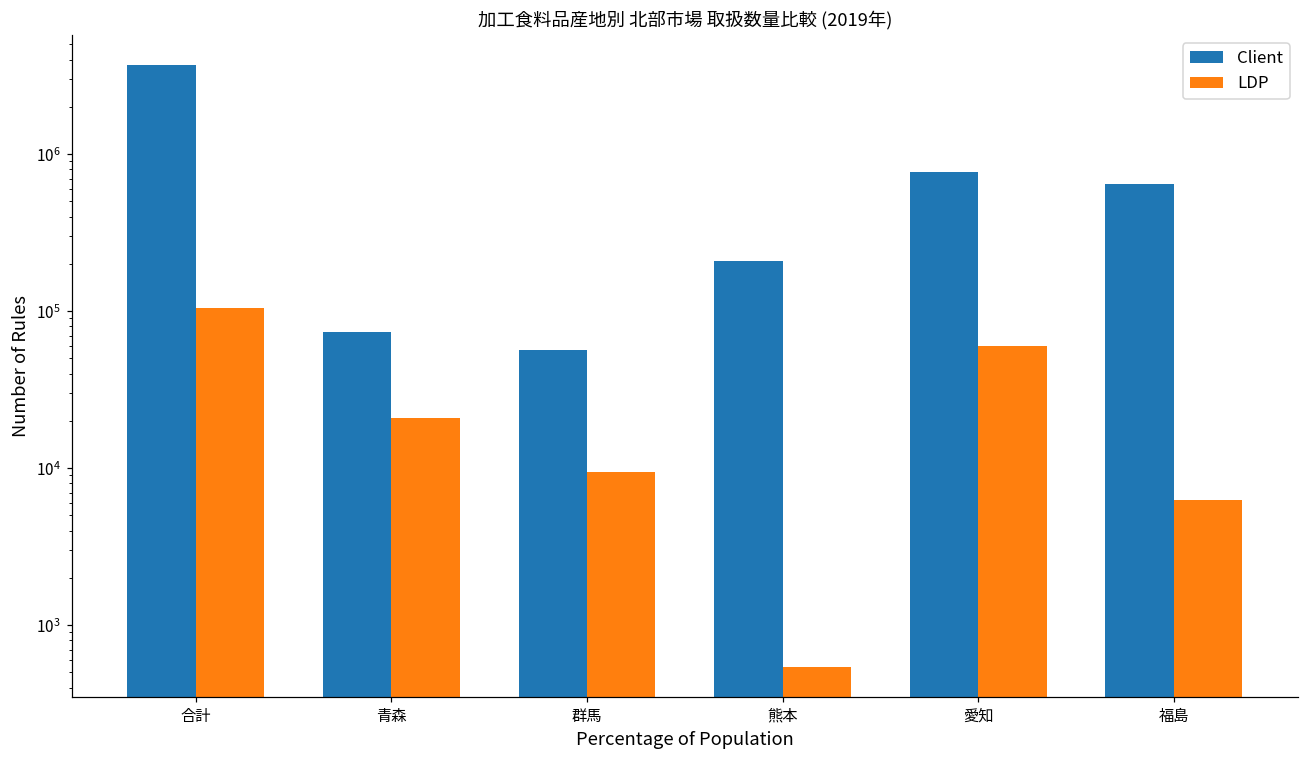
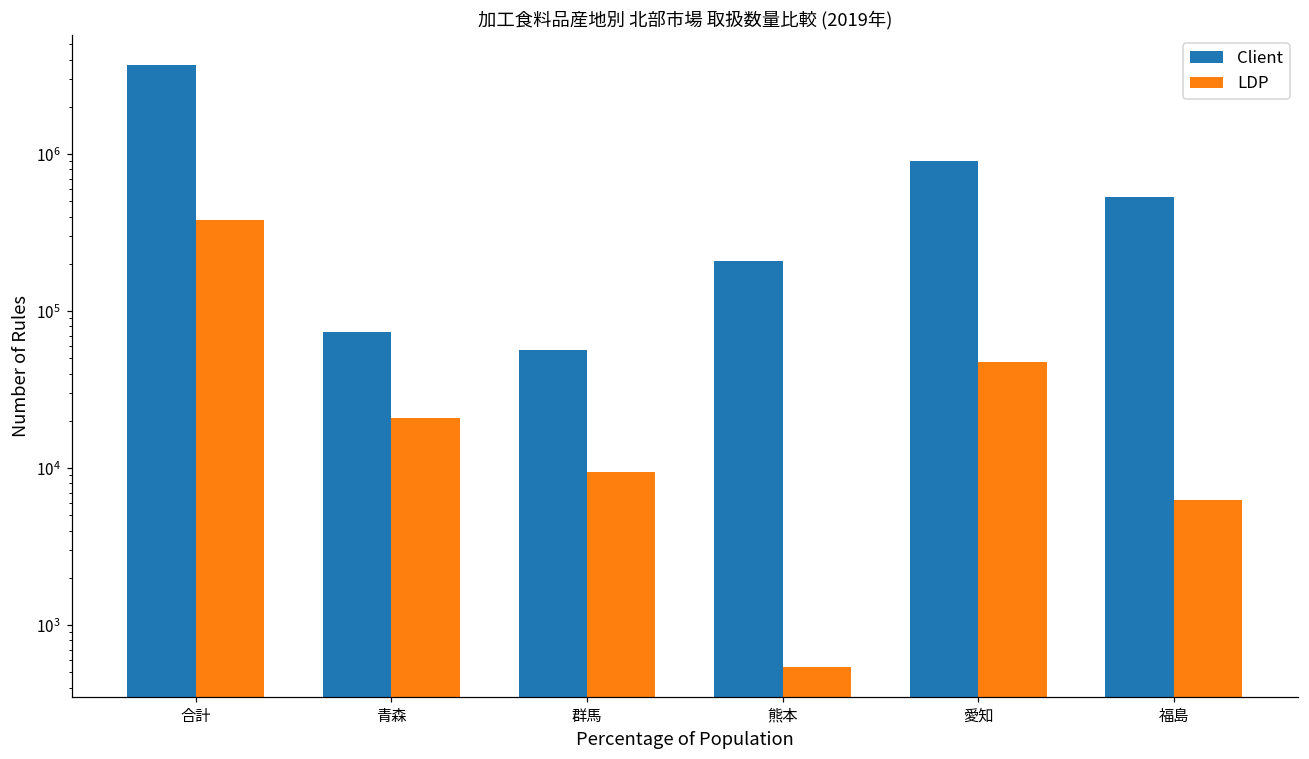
  {
    "Client": {
      "合計": 3700000,
      "青森": 70000,
      "群馬": 57000,
      "熊本": 210000,
-     "愛知": 800000,
-     "福島": 600000
+     "愛知": 900000,
+     "福島": 530000
    },
    "LDP": {
-     "合計": 100000,
+     "合計": 380000,
      "青森": 21000,
      "群馬": 10000,
      "熊本": 540,
-     "愛知": 60000,
+     "愛知": 48000,
      "福島": 6000
    }
  }
